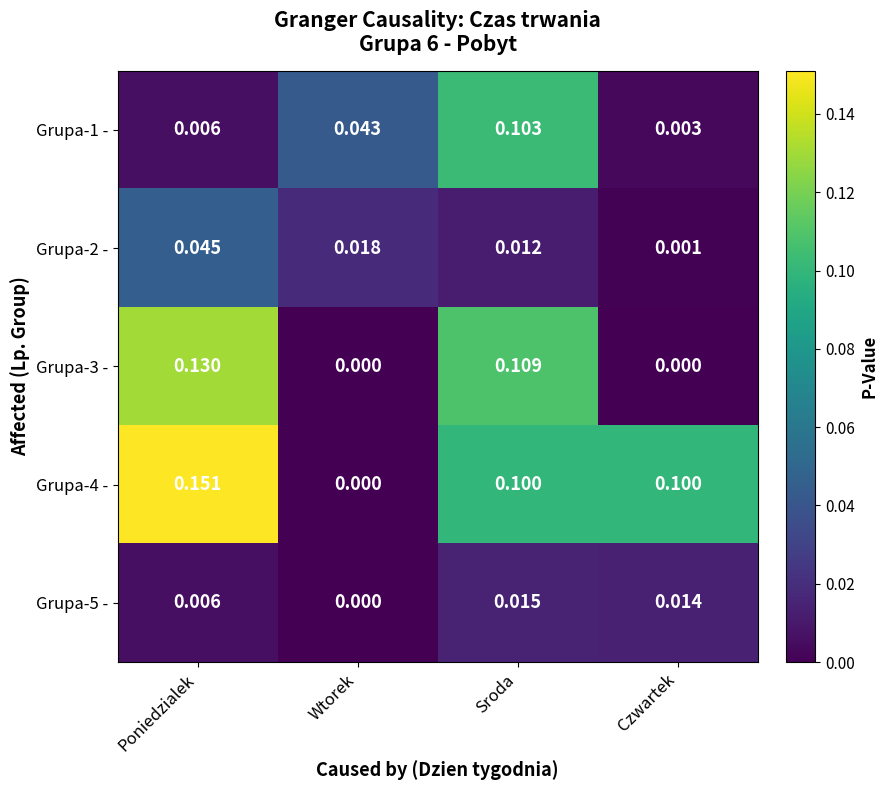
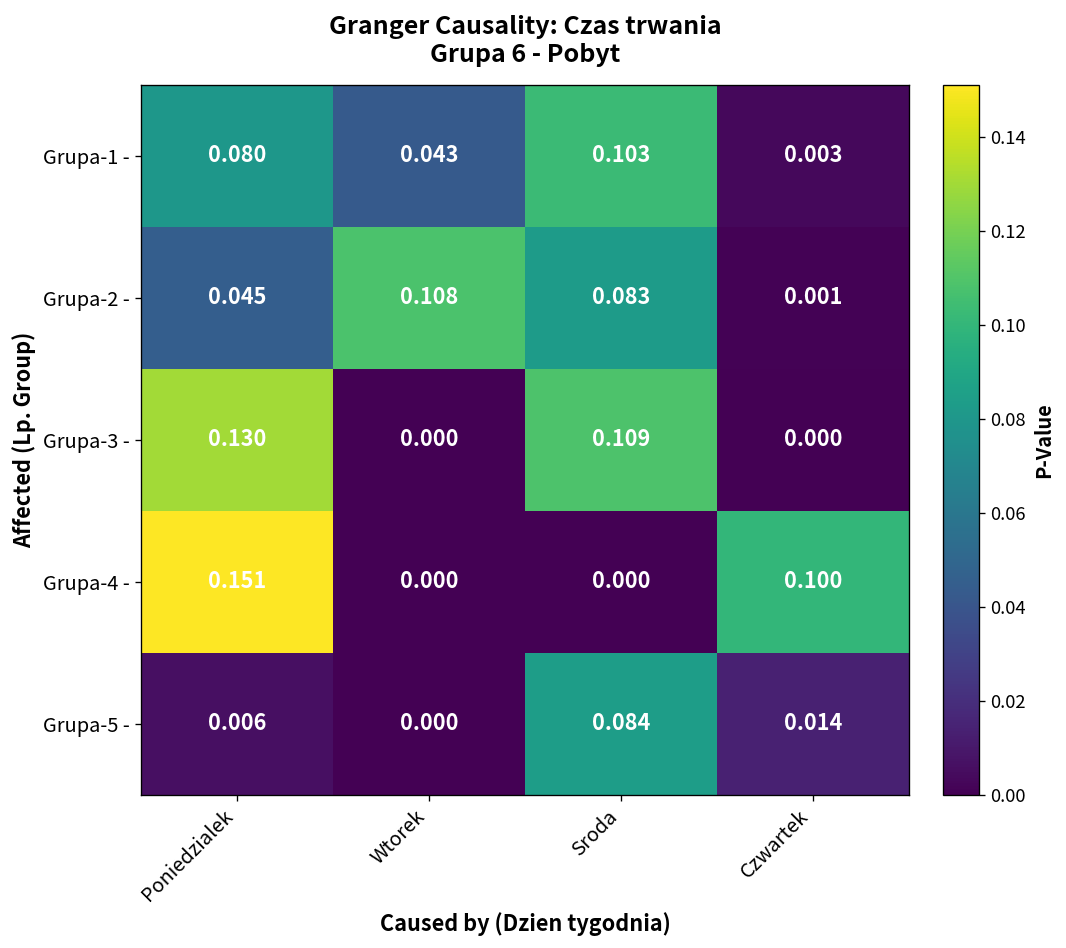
  {
    "Grupa-1 -": {
-     "Poniedzialek": 0.006,
+     "Poniedzialek": 0.080,
      "Wtorek": 0.043,
      "Sroda": 0.103,
      "Czwartek": 0.003
    },
    "Grupa-2 -": {
      "Poniedzialek": 0.045,
-     "Wtorek": 0.018,
-     "Sroda": 0.012,
+     "Wtorek": 0.108,
+     "Sroda": 0.083,
      "Czwartek": 0.001
    },
    "Grupa-3 -": {
      "Poniedzialek": 0.130,
      "Wtorek": 0.000,
      "Sroda": 0.109,
      "Czwartek": 0.000
    },
    "Grupa-4 -": {
      "Poniedzialek": 0.151,
      "Wtorek": 0.000,
-     "Sroda": 0.100,
+     "Sroda": 0.000,
      "Czwartek": 0.100
    },
    "Grupa-5 -": {
      "Poniedzialek": 0.006,
      "Wtorek": 0.000,
-     "Sroda": 0.015,
+     "Sroda": 0.084,
      "Czwartek": 0.014
    }
  }
